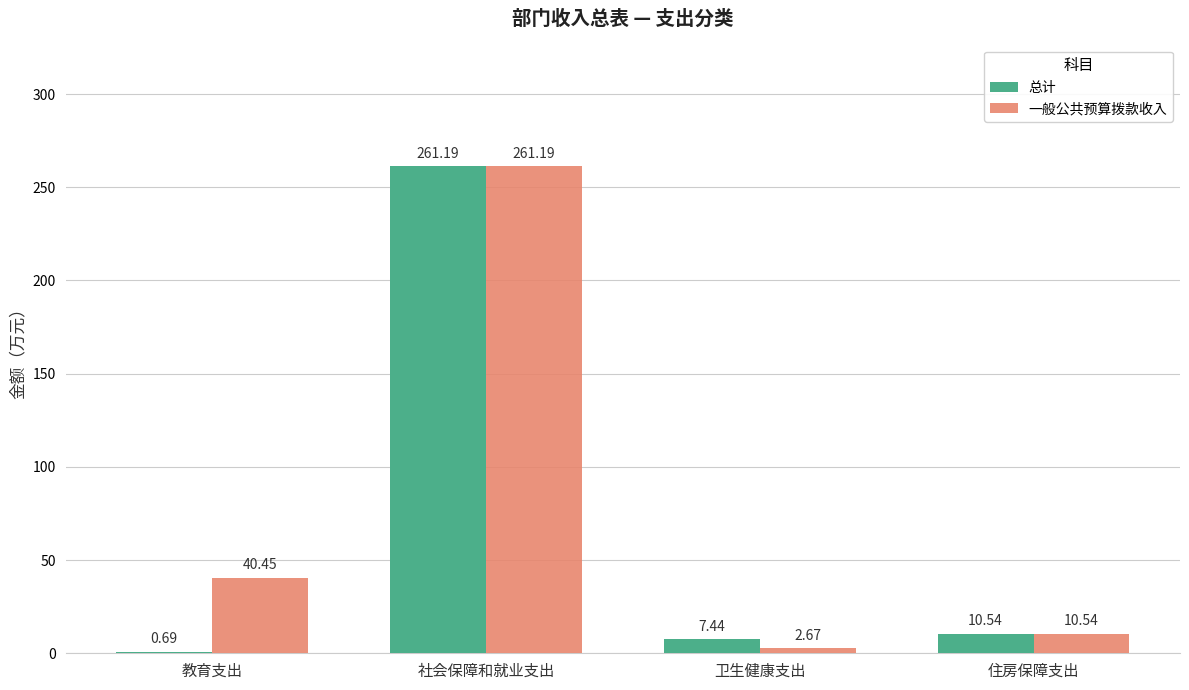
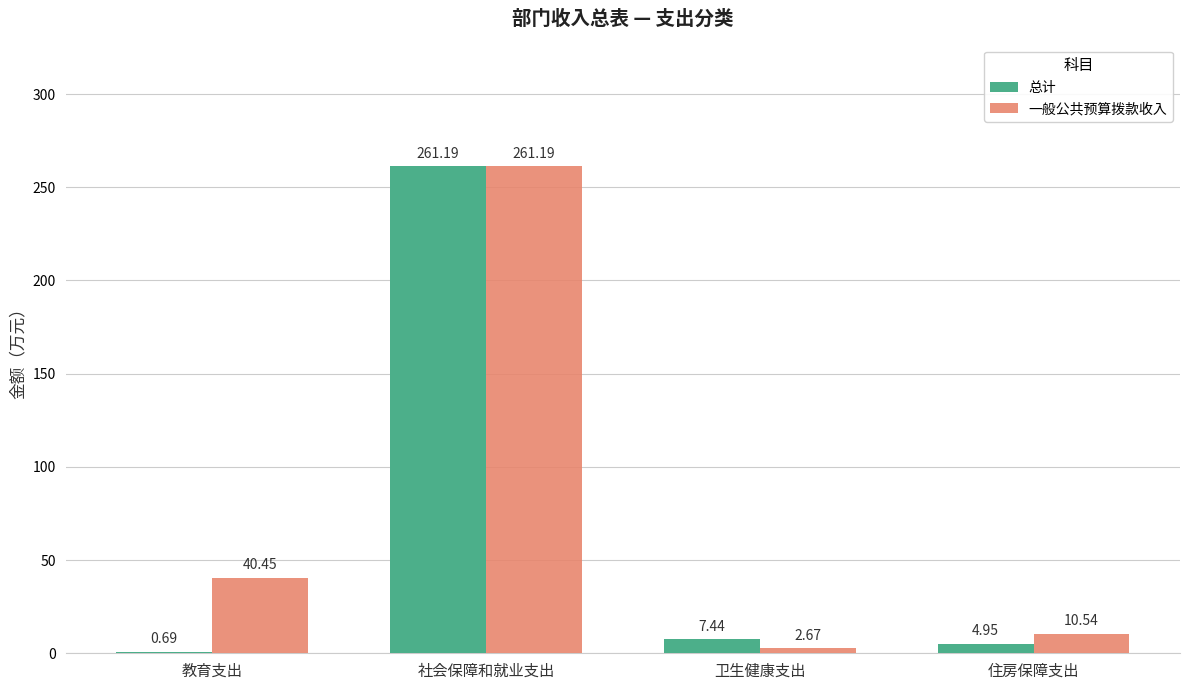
  {
    "总计": {
      "教育支出": 0.69,
      "社会保障和就业支出": 261.19,
      "卫生健康支出": 7.44,
-     "住房保障支出": 10.54
+     "住房保障支出": 4.95
    },
    "一般公共预算拨款收入": {
      "教育支出": 40.45,
      "社会保障和就业支出": 261.19,
      "卫生健康支出": 2.67,
      "住房保障支出": 10.54
    }
  }
